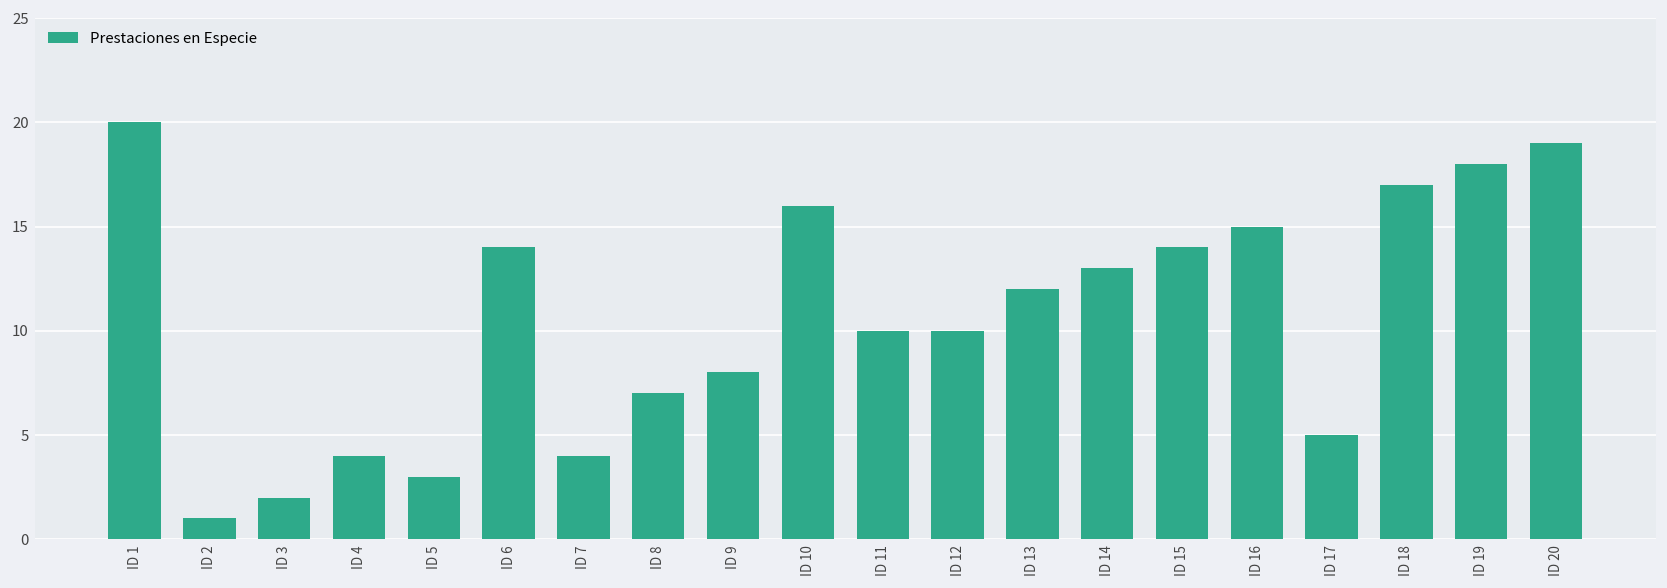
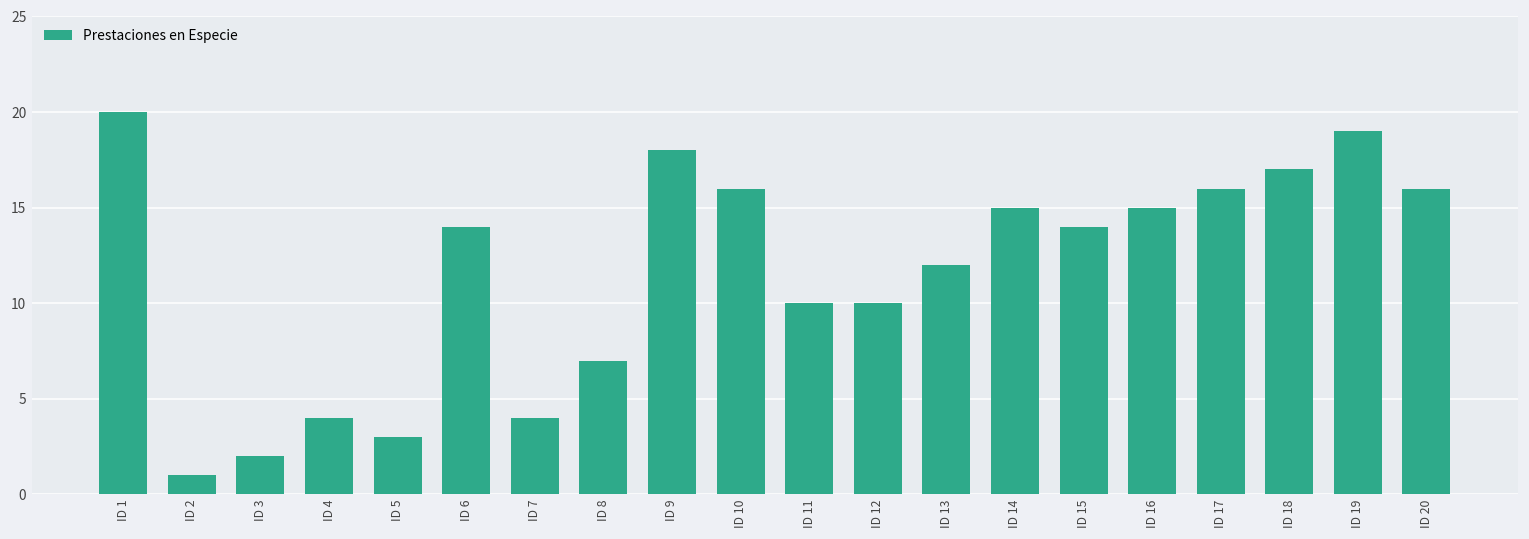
  {
    "ID 1": 20,
    "ID 2": 1,
    "ID 3": 2,
    "ID 4": 4,
    "ID 5": 3,
    "ID 6": 14,
    "ID 7": 4,
    "ID 8": 7,
-   "ID 9": 8,
+   "ID 9": 18,
    "ID 10": 16,
    "ID 11": 10,
    "ID 12": 10,
    "ID 13": 12,
-   "ID 14": 13,
+   "ID 14": 15,
    "ID 15": 14,
    "ID 16": 15,
-   "ID 17": 5,
+   "ID 17": 16,
    "ID 18": 17,
-   "ID 19": 18,
-   "ID 20": 19
+   "ID 19": 19,
+   "ID 20": 16
  }
